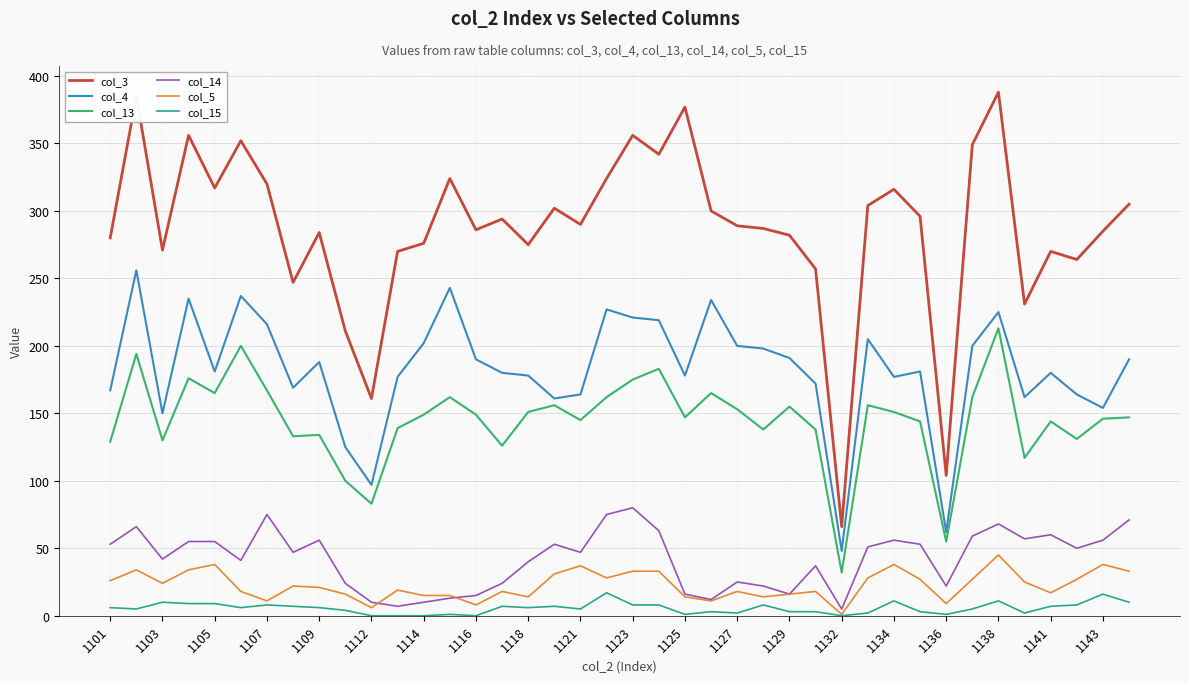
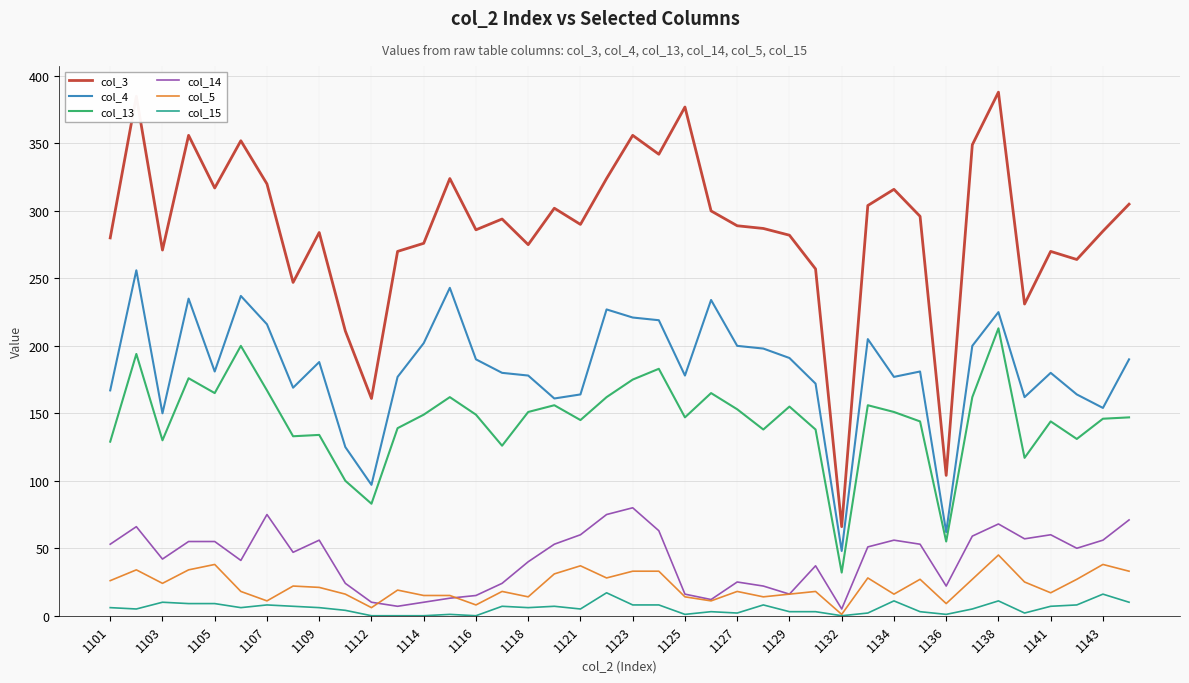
  {
    "col_3": {
      "1101": 280,
      "1103": 271,
      "1105": 317,
      "1107": 320,
      "1109": 284,
      "1112": 161,
      "1114": 276,
      "1116": 286,
      "1118": 275,
      "1121": 290,
      "1123": 356,
      "1125": 377,
      "1127": 289,
      "1129": 282,
      "1132": 66,
      "1134": 316,
      "1136": 104,
      "1138": 388,
      "1141": 270,
      "1143": 285
    },
    "col_4": {
      "1101": 167,
      "1103": 150,
      "1105": 181,
      "1107": 216,
      "1109": 188,
      "1112": 97,
      "1114": 202,
      "1116": 190,
      "1118": 178,
      "1121": 164,
      "1123": 221,
      "1125": 178,
      "1127": 200,
      "1129": 191,
      "1132": 48,
      "1134": 177,
      "1136": 62,
      "1138": 225,
      "1141": 180,
      "1143": 154
    },
    "col_14": {
      "1101": 53,
      "1103": 42,
      "1105": 55,
      "1107": 75,
      "1109": 56,
      "1112": 10,
      "1114": 10,
      "1116": 15,
      "1118": 40,
-     "1121": 47,
+     "1121": 60,
      "1123": 80,
      "1125": 16,
      "1127": 25,
      "1132": 5,
      "1134": 56,
      "1136": 22,
      "1138": 68,
      "1141": 60,
      "1143": 56
    },
    "col_5": {
      "1101": 26,
      "1103": 24,
      "1105": 38,
      "1107": 11,
      "1109": 21,
      "1112": 6,
      "1114": 15,
      "1116": 8,
      "1118": 14,
      "1121": 37,
      "1123": 33,
      "1125": 14,
      "1127": 18,
-     "1134": 38,
+     "1134": 16,
      "1136": 9,
      "1138": 45,
      "1141": 17,
      "1143": 38
    }
  }
